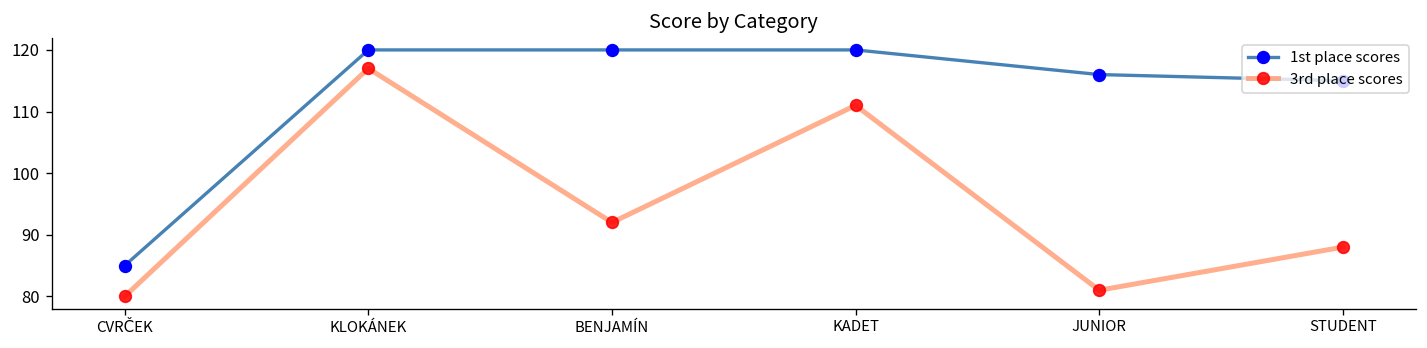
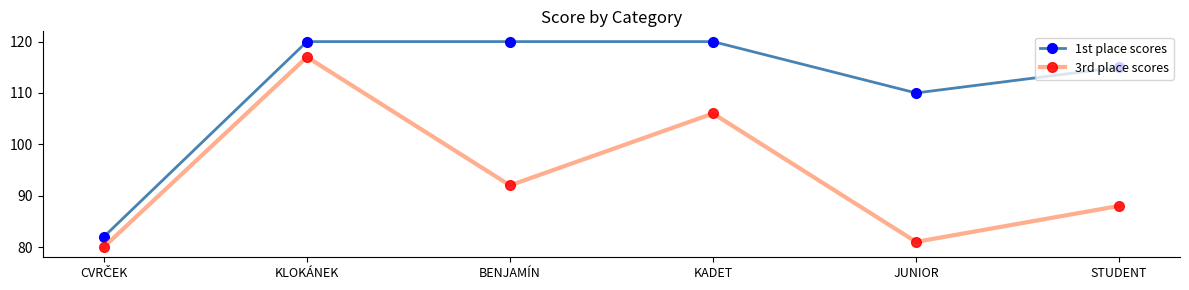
  {
    "1st place scores": {
-     "CVRČEK": 85,
+     "CVRČEK": 82,
      "KLOKÁNEK": 120,
      "BENJAMÍN": 120,
      "KADET": 120,
-     "JUNIOR": 116
+     "JUNIOR": 110
    },
    "3rd place scores": {
      "CVRČEK": 80,
      "KLOKÁNEK": 117,
      "BENJAMÍN": 92,
-     "KADET": 111,
+     "KADET": 106,
      "JUNIOR": 81,
      "STUDENT": 88
    }
  }
